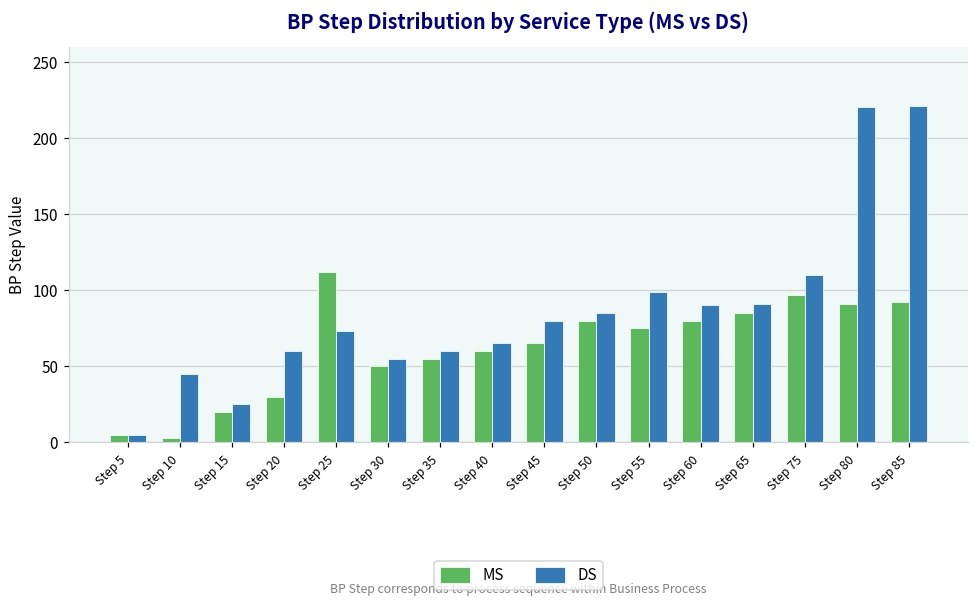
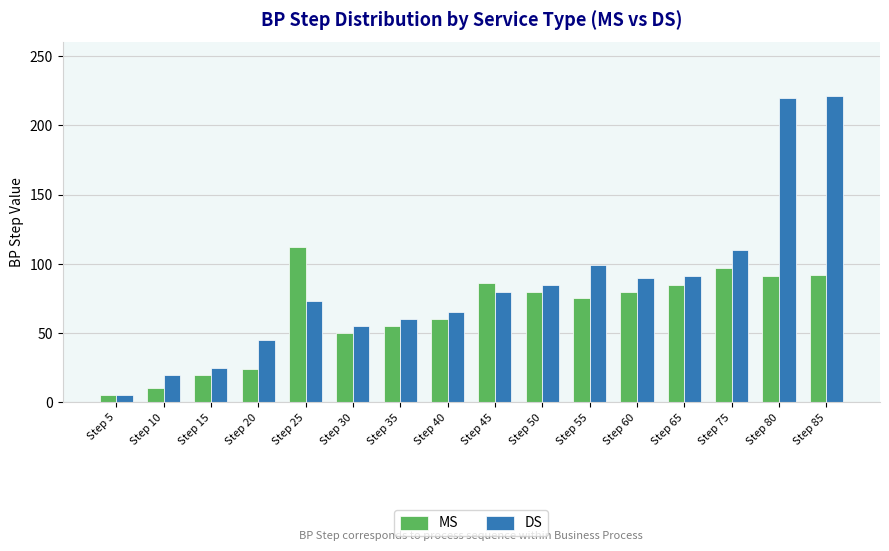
  {
    "MS": {
      "Step 5": 5,
-     "Step 10": 3,
+     "Step 10": 10,
      "Step 15": 20,
-     "Step 20": 30,
+     "Step 20": 24,
      "Step 25": 112,
      "Step 30": 50,
      "Step 35": 55,
      "Step 40": 60,
-     "Step 45": 65,
+     "Step 45": 86,
      "Step 50": 80,
      "Step 55": 75,
      "Step 60": 80,
      "Step 65": 85,
      "Step 75": 97,
      "Step 80": 91,
      "Step 85": 92
    },
    "DS": {
      "Step 5": 5,
-     "Step 10": 45,
+     "Step 10": 20,
      "Step 15": 25,
-     "Step 20": 60,
+     "Step 20": 45,
      "Step 25": 73,
      "Step 30": 55,
      "Step 35": 60,
      "Step 40": 65,
      "Step 45": 80,
      "Step 50": 85,
      "Step 55": 99,
      "Step 60": 90,
      "Step 65": 91,
      "Step 75": 110,
      "Step 80": 220,
      "Step 85": 221
    }
  }
